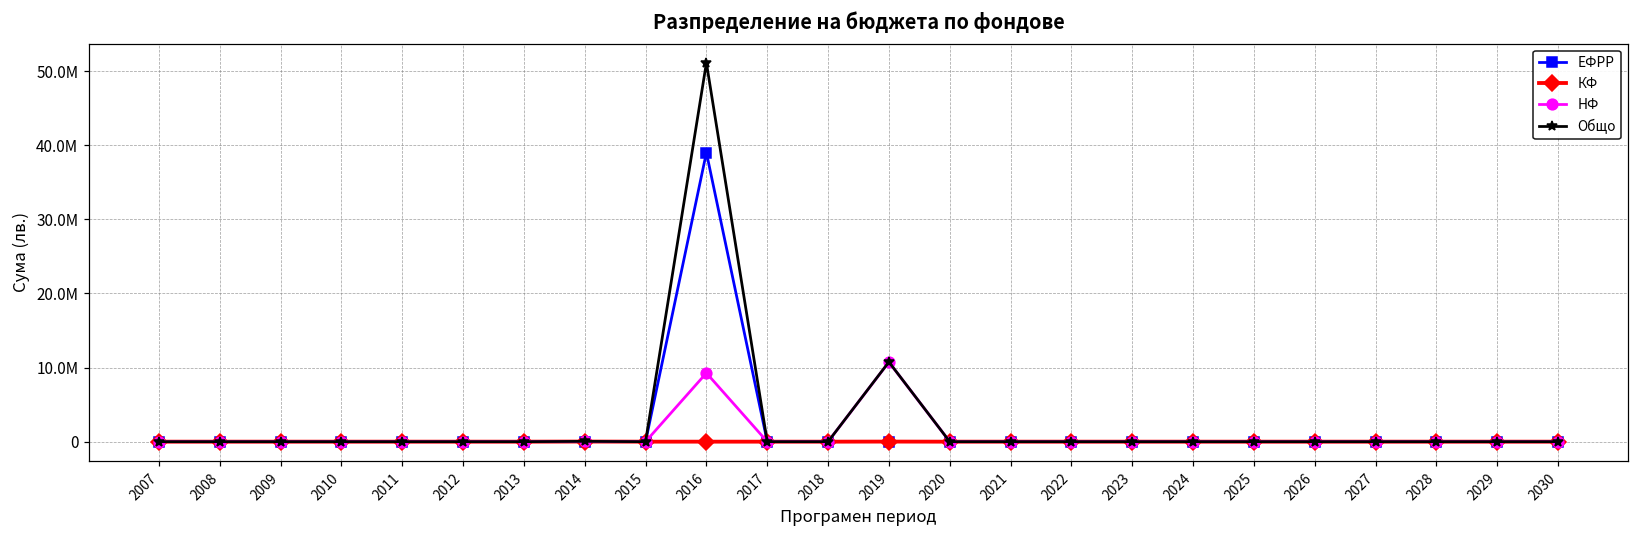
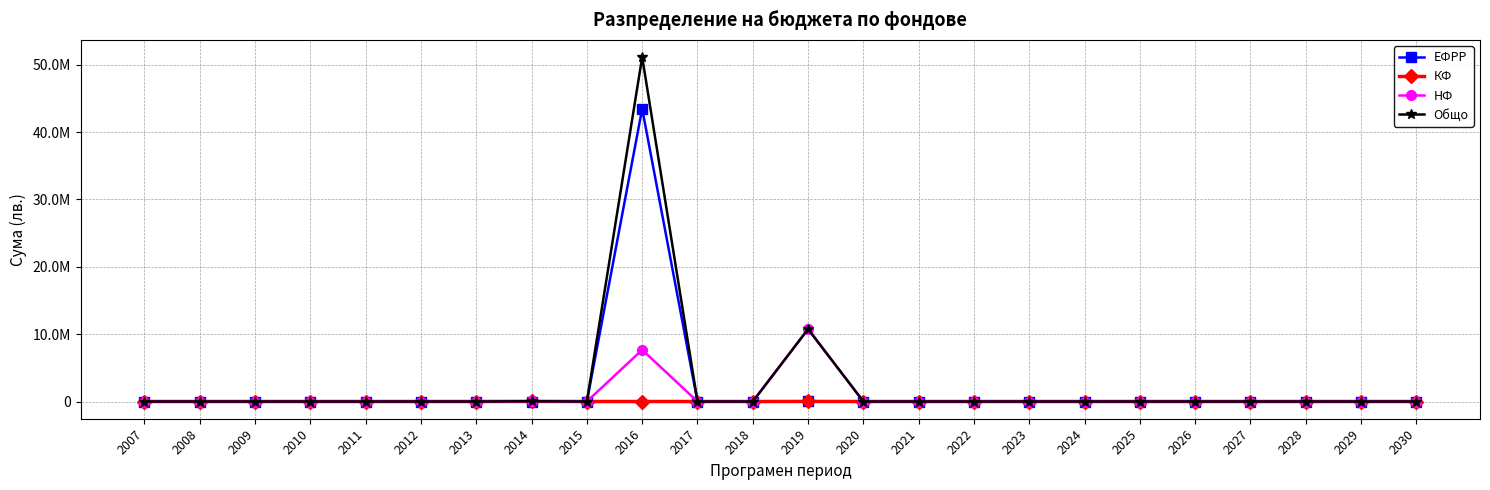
  {
    "ЕФРР": {
-     "2016": 39000000
+     "2016": 43000000
    },
    "КФ": {
      "2016": 0
    },
    "НФ": {
-     "2016": 9000000
+     "2016": 8000000
    },
    "Общо": {
      "2016": 51000000
    }
  }
